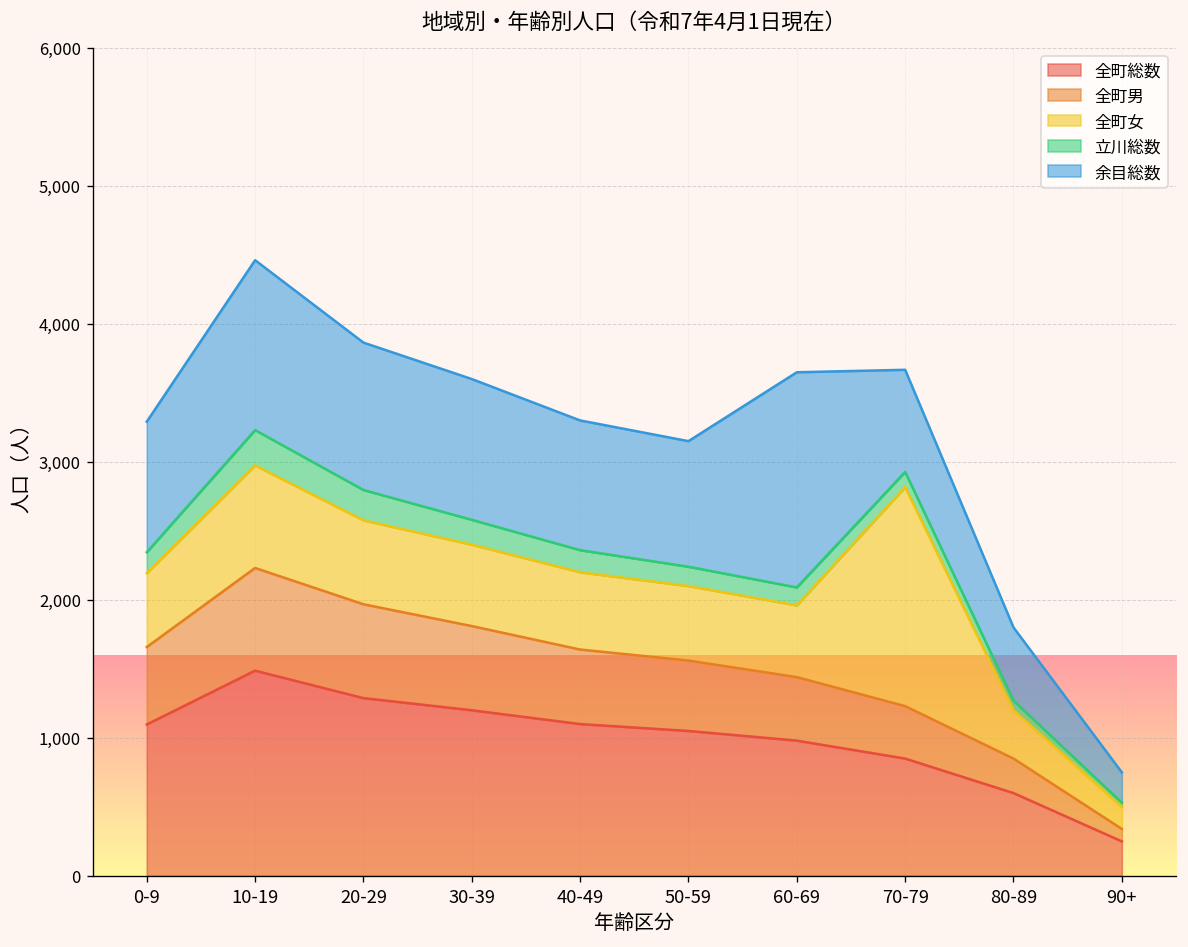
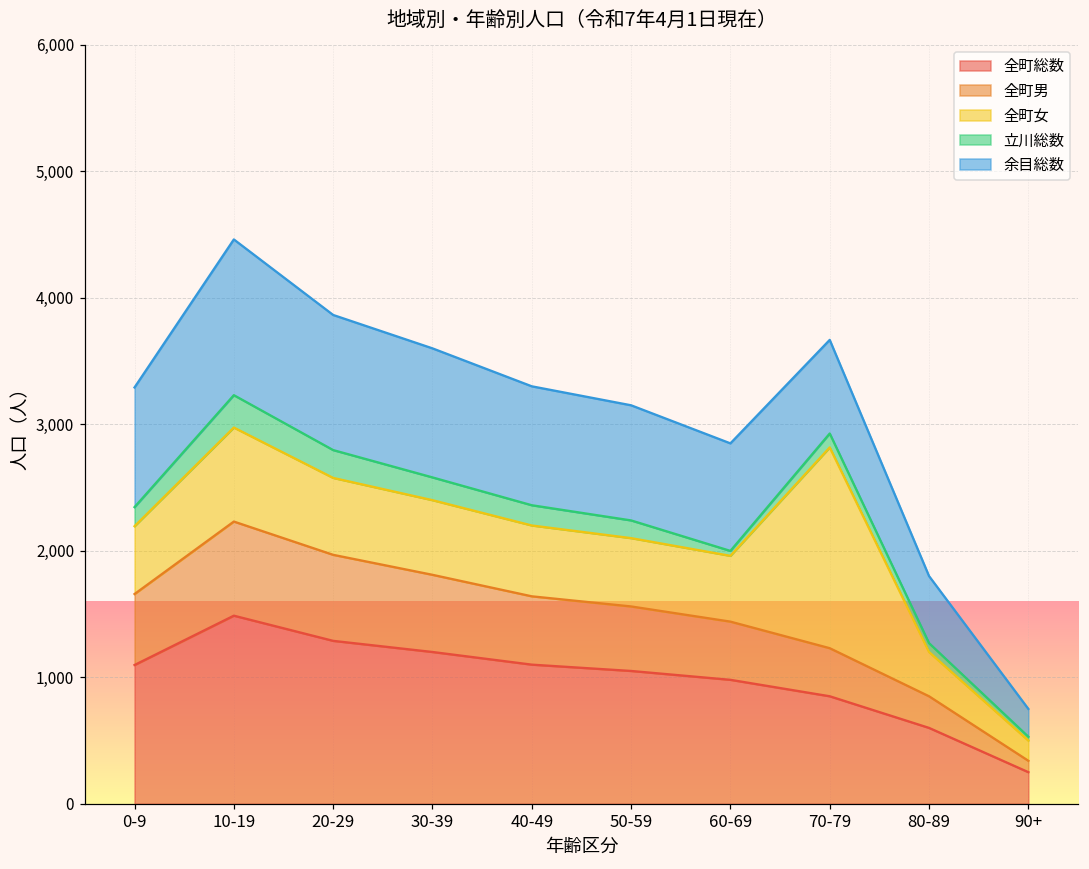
  {
    "全町女": {
      "0-9": "540",
      "10-19": "740",
      "20-29": "610",
      "30-39": "590",
      "40-49": "560",
      "50-59": "540",
      "60-69": "520",
      "70-79": "1,590",
      "80-89": "350",
      "90+": "160"
    },
    "立川総数": {
      "0-9": "150",
      "10-19": "260",
      "20-29": "220",
      "30-39": "180",
      "40-49": "160",
      "50-59": "140",
-     "60-69": "130",
+     "60-69": "40",
      "70-79": "110",
      "80-89": "70",
      "90+": "30"
    },
    "余目総数": {
      "0-9": "950",
      "10-19": "1,230",
      "20-29": "1,070",
      "30-39": "1,020",
      "40-49": "940",
      "50-59": "910",
-     "60-69": "1,560",
+     "60-69": "850",
      "70-79": "740",
      "80-89": "530",
      "90+": "220"
    }
  }
